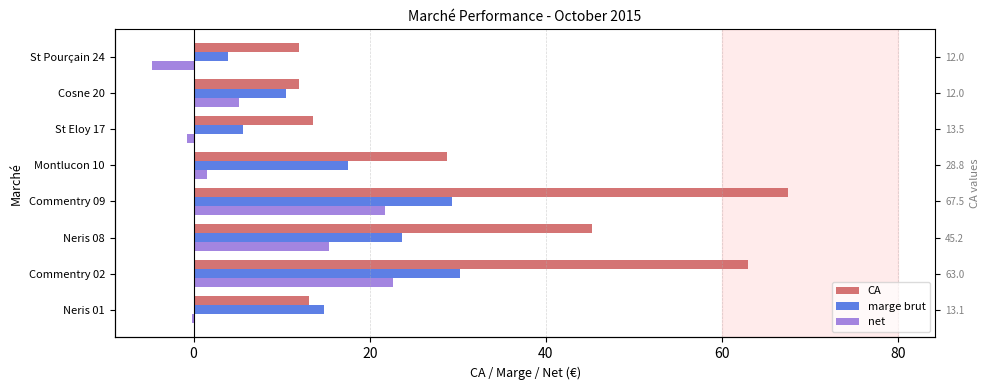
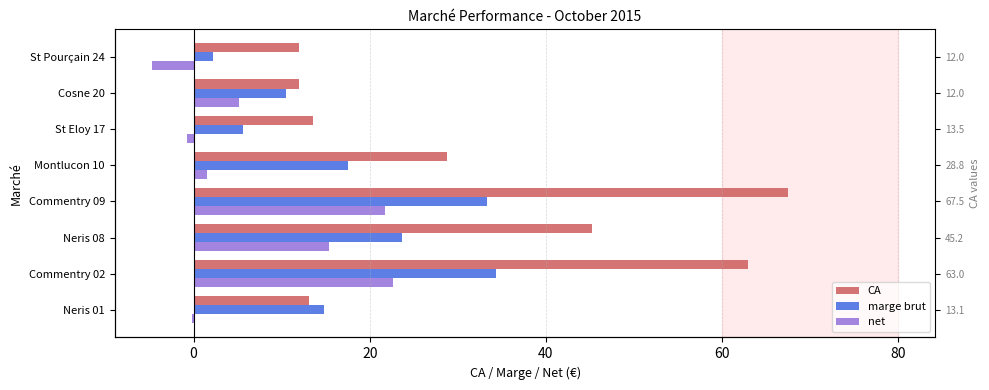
  {
    "marge brut": {
-     "St Pourçain 24": 4,
+     "St Pourçain 24": 2,
      "Cosne 20": 11,
      "St Eloy 17": 6,
      "Montlucon 10": 18,
-     "Commentry 09": 29,
+     "Commentry 09": 33,
      "Neris 08": 24,
-     "Commentry 02": 30,
+     "Commentry 02": 34,
      "Neris 01": 15
    }
  }
